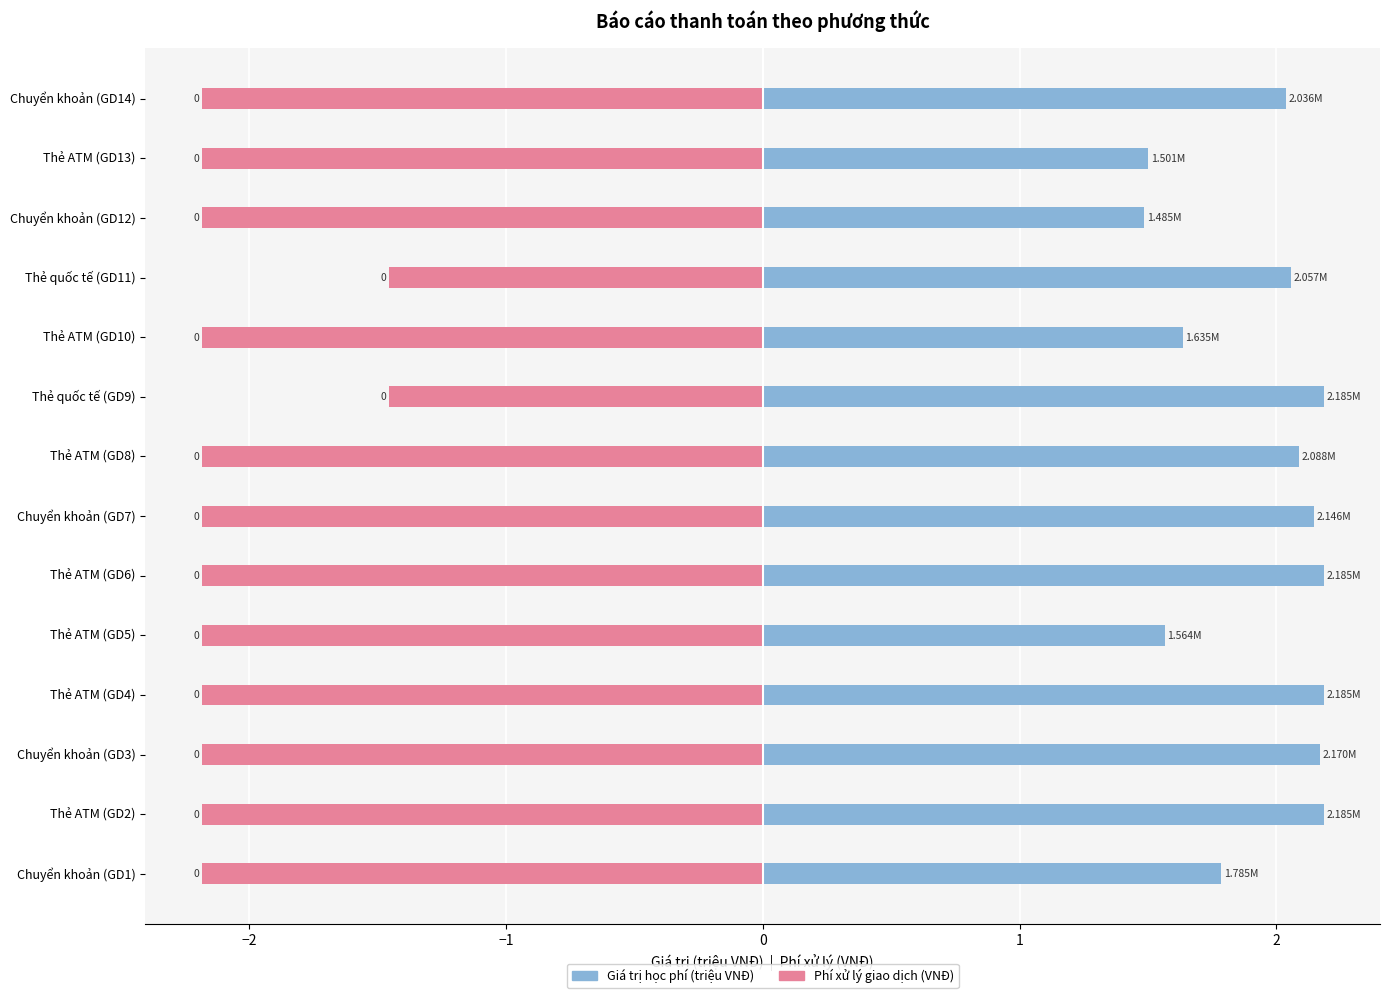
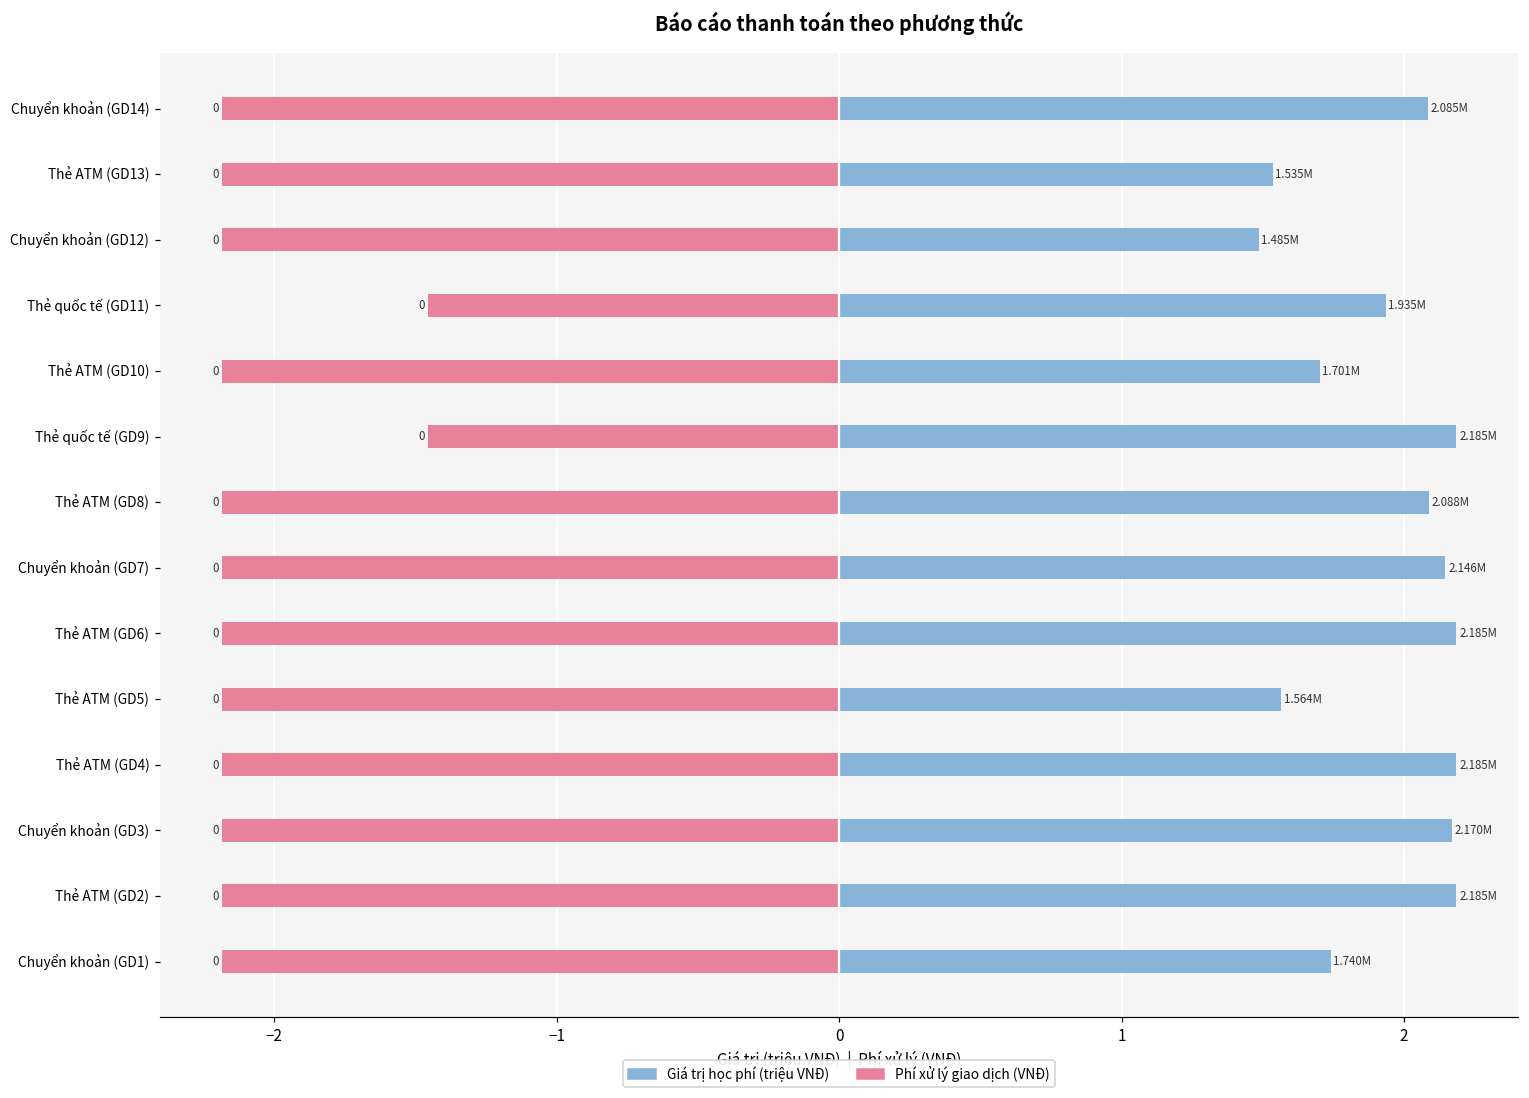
  {
    "Giá trị học phí (triệu VNĐ)": {
-     "Chuyển khoản (GD14)": "2.036M",
-     "Thẻ ATM (GD13)": "1.501M",
+     "Chuyển khoản (GD14)": "2.085M",
+     "Thẻ ATM (GD13)": "1.535M",
      "Chuyển khoản (GD12)": "1.485M",
-     "Thẻ quốc tế (GD11)": "2.057M",
-     "Thẻ ATM (GD10)": "1.635M",
+     "Thẻ quốc tế (GD11)": "1.935M",
+     "Thẻ ATM (GD10)": "1.701M",
      "Thẻ quốc tế (GD9)": "2.185M",
      "Thẻ ATM (GD8)": "2.088M",
      "Chuyển khoản (GD7)": "2.146M",
      "Thẻ ATM (GD6)": "2.185M",
      "Thẻ ATM (GD5)": "1.564M",
      "Thẻ ATM (GD4)": "2.185M",
      "Chuyển khoản (GD3)": "2.170M",
      "Thẻ ATM (GD2)": "2.185M",
-     "Chuyển khoản (GD1)": "1.785M"
+     "Chuyển khoản (GD1)": "1.740M"
    }
  }
